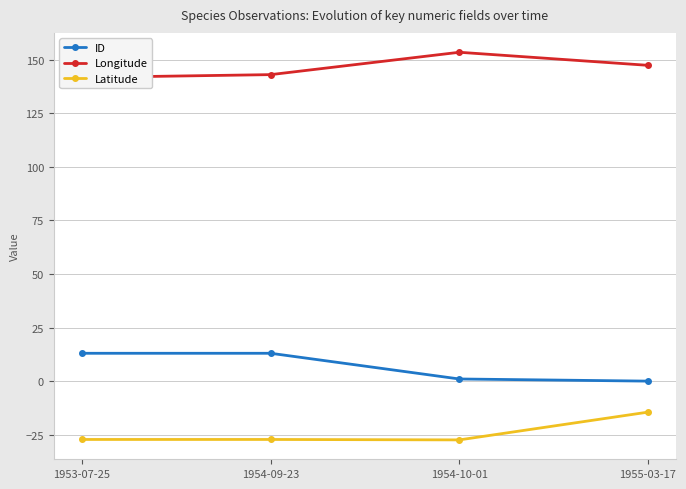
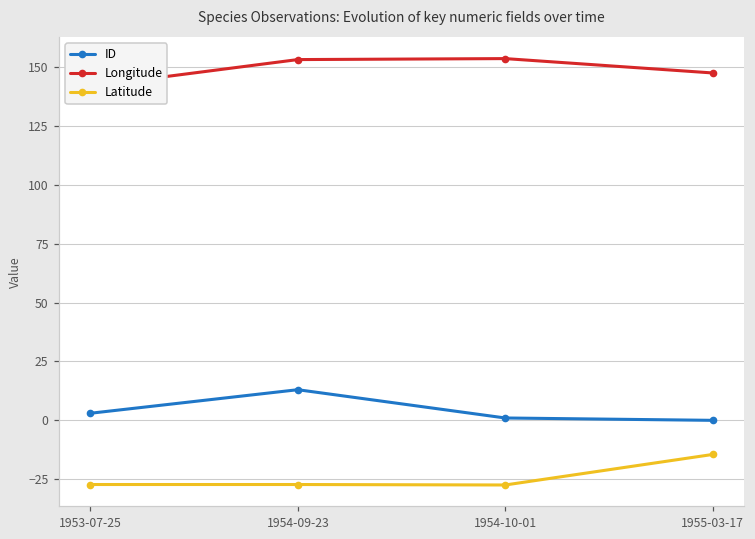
  {
    "ID": {
-     "1953-07-25": 13,
+     "1953-07-25": 3,
      "1954-09-23": 13,
      "1954-10-01": 1,
      "1955-03-17": 0
    },
    "Longitude": {
-     "1954-09-23": 143,
+     "1954-09-23": 153,
      "1954-10-01": 154,
      "1955-03-17": 147
    },
    "Latitude": {
      "1953-07-25": -27,
      "1954-09-23": -27,
      "1954-10-01": -27,
      "1955-03-17": -14
    }
  }
